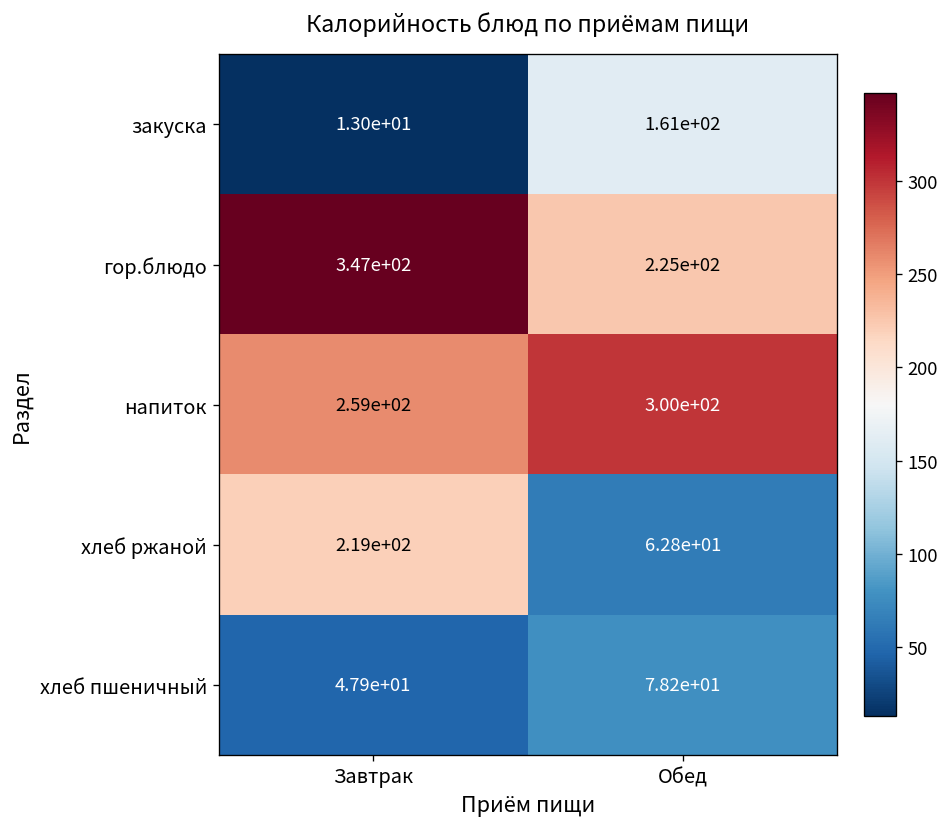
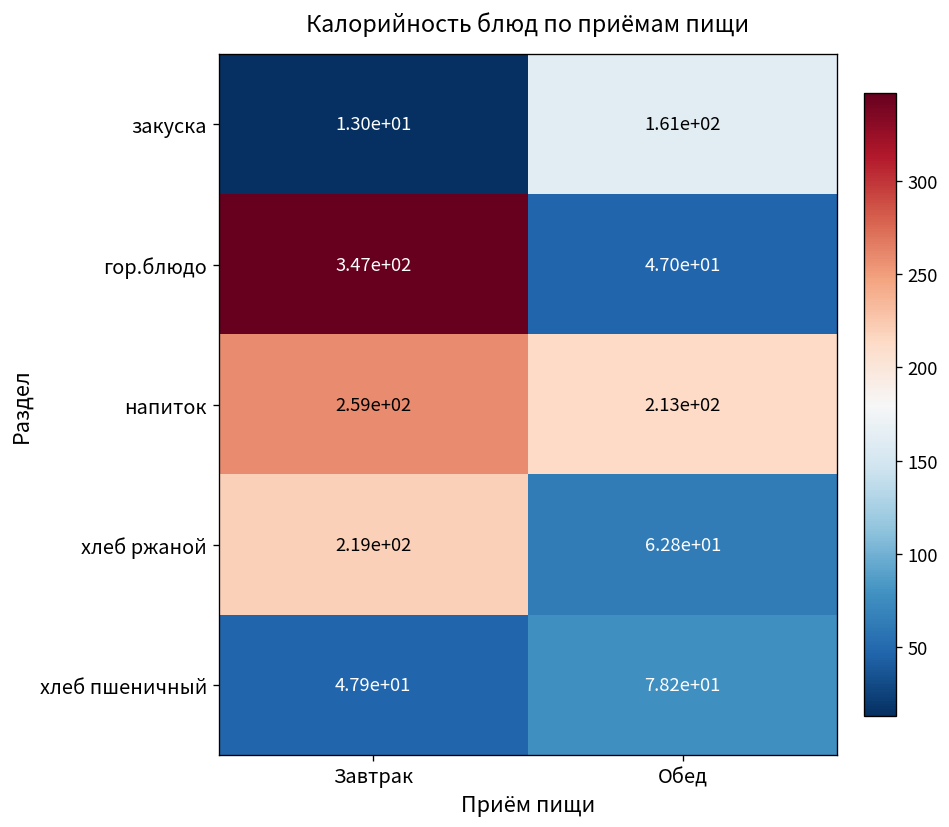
  {
    "закуска": {
      "Завтрак": "1.30e+01",
      "Обед": "1.61e+02"
    },
    "гор.блюдо": {
      "Завтрак": "3.47e+02",
-     "Обед": "2.25e+02"
+     "Обед": "4.70e+01"
    },
    "напиток": {
      "Завтрак": "2.59e+02",
-     "Обед": "3.00e+02"
+     "Обед": "2.13e+02"
    },
    "хлеб ржаной": {
      "Завтрак": "2.19e+02",
      "Обед": "6.28e+01"
    },
    "хлеб пшеничный": {
      "Завтрак": "4.79e+01",
      "Обед": "7.82e+01"
    }
  }
